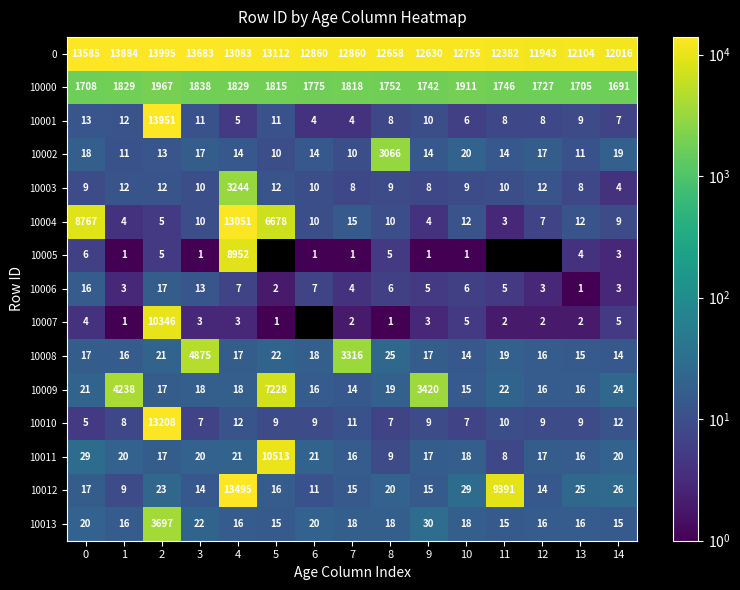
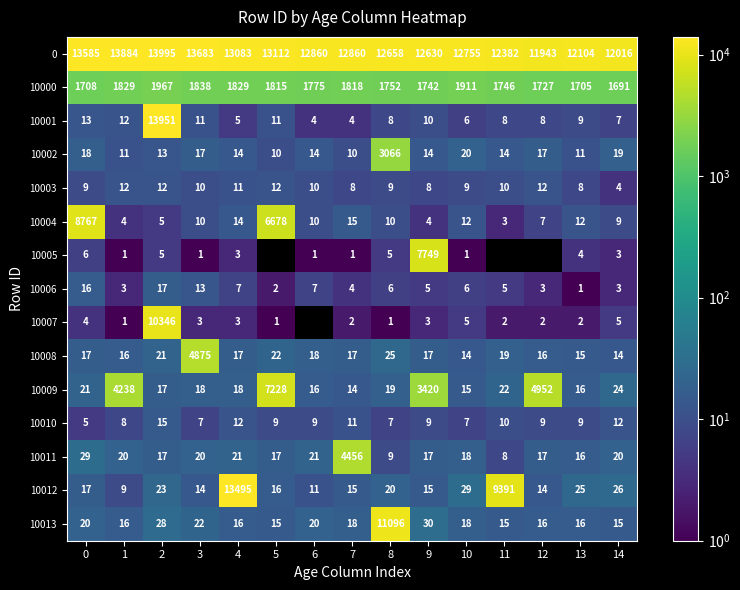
  {
    "10003": {
      "0": 9,
      "1": 12,
      "2": 12,
      "3": 10,
-     "4": 3244,
+     "4": 11,
      "5": 12,
      "6": 10,
      "7": 8,
      "8": 9,
      "9": 8,
      "10": 9,
      "11": 10,
      "12": 12,
      "13": 8,
      "14": 4
    },
    "10004": {
      "0": 8767,
      "1": 4,
      "2": 5,
      "3": 10,
-     "4": 13051,
+     "4": 14,
      "5": 6678,
      "6": 10,
      "7": 15,
      "8": 10,
      "9": 4,
      "10": 12,
      "11": 3,
      "12": 7,
      "13": 12,
      "14": 9
    },
    "10005": {
      "0": 6,
      "1": 1,
      "2": 5,
      "3": 1,
-     "4": 8952,
+     "4": 3,
      "6": 1,
      "7": 1,
      "8": 5,
-     "9": 1,
+     "9": 7749,
      "10": 1,
      "13": 4,
      "14": 3
    },
    "10008": {
      "0": 17,
      "1": 16,
      "2": 21,
      "3": 4875,
      "4": 17,
      "5": 22,
      "6": 18,
-     "7": 3316,
+     "7": 17,
      "8": 25,
      "9": 17,
      "10": 14,
      "11": 19,
      "12": 16,
      "13": 15,
      "14": 14
    },
    "10009": {
      "0": 21,
      "1": 4238,
      "2": 17,
      "3": 18,
      "4": 18,
      "5": 7228,
      "6": 16,
      "7": 14,
      "8": 19,
      "9": 3420,
      "10": 15,
      "11": 22,
-     "12": 16,
+     "12": 4952,
      "13": 16,
      "14": 24
    },
    "10010": {
      "0": 5,
      "1": 8,
-     "2": 13208,
+     "2": 15,
      "3": 7,
      "4": 12,
      "5": 9,
      "6": 9,
      "7": 11,
      "8": 7,
      "9": 9,
      "10": 7,
      "11": 10,
      "12": 9,
      "13": 9,
      "14": 12
    },
    "10011": {
      "0": 29,
      "1": 20,
      "2": 17,
      "3": 20,
      "4": 21,
-     "5": 10513,
+     "5": 17,
      "6": 21,
-     "7": 16,
+     "7": 4456,
      "8": 9,
      "9": 17,
      "10": 18,
      "11": 8,
      "12": 17,
      "13": 16,
      "14": 20
    },
    "10013": {
      "0": 20,
      "1": 16,
-     "2": 3697,
+     "2": 28,
      "3": 22,
      "4": 16,
      "5": 15,
      "6": 20,
      "7": 18,
-     "8": 18,
+     "8": 11096,
      "9": 30,
      "10": 18,
      "11": 15,
      "12": 16,
      "13": 16,
      "14": 15
    }
  }
